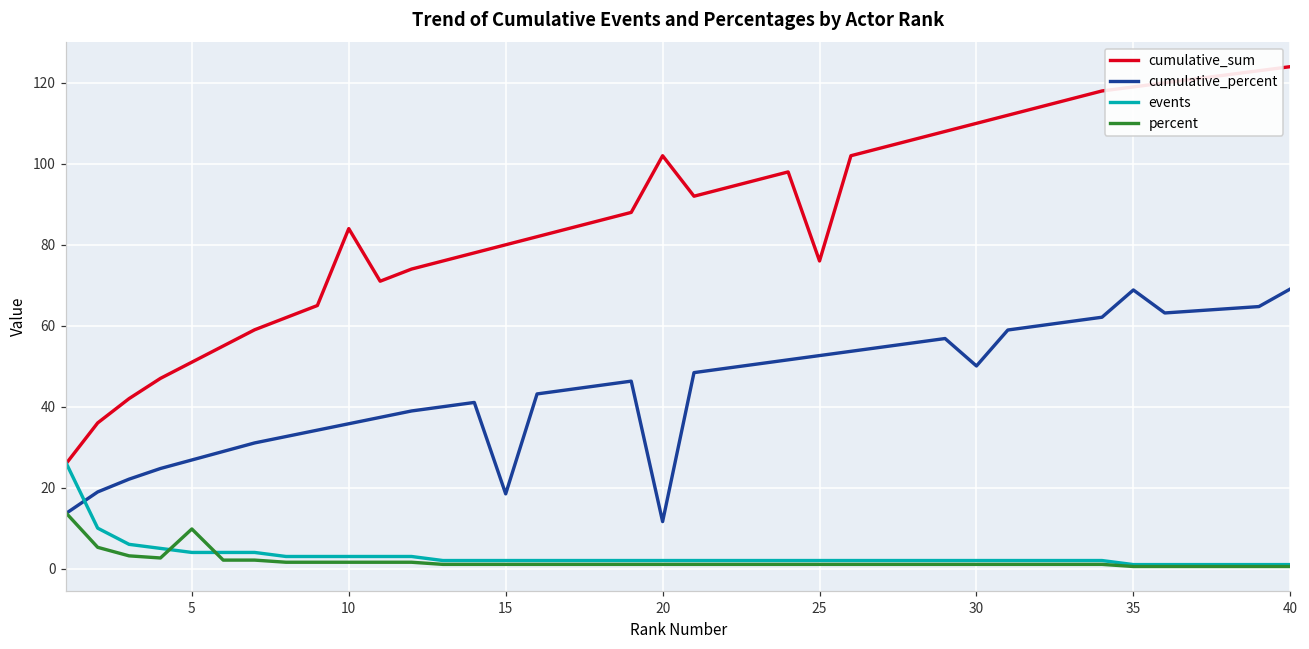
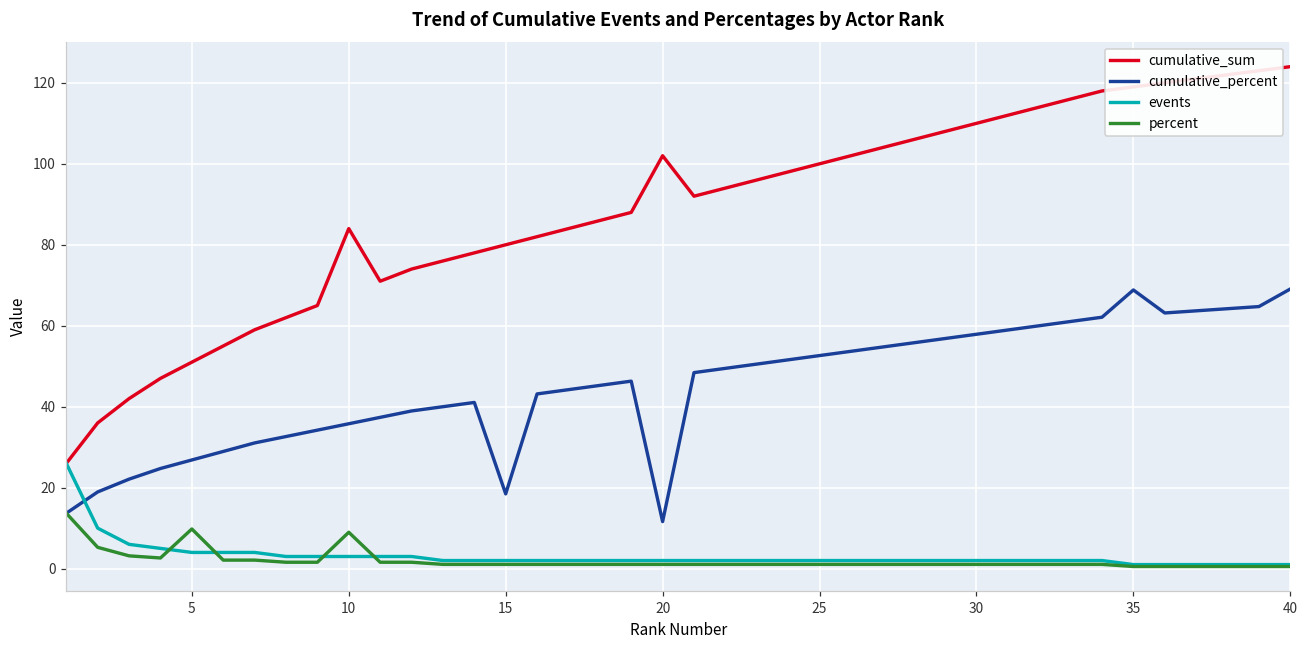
  {
    "cumulative_sum": {
      "5": 51,
      "10": 84,
      "15": 80,
      "20": 102,
-     "25": 76,
+     "25": 100,
      "30": 110,
      "40": 124
    },
    "cumulative_percent": {
      "5": 27,
      "10": 36,
      "15": 18,
      "20": 12,
      "25": 53,
-     "30": 50,
+     "30": 58,
      "35": 69,
      "40": 69
    },
    "events": {
      "5": 4,
      "10": 3,
      "15": 2,
      "20": 2,
      "25": 2,
      "30": 2
    },
    "percent": {
      "5": 10,
-     "10": 2,
+     "10": 9,
      "15": 1,
      "20": 1,
      "25": 1,
      "30": 1
    }
  }
